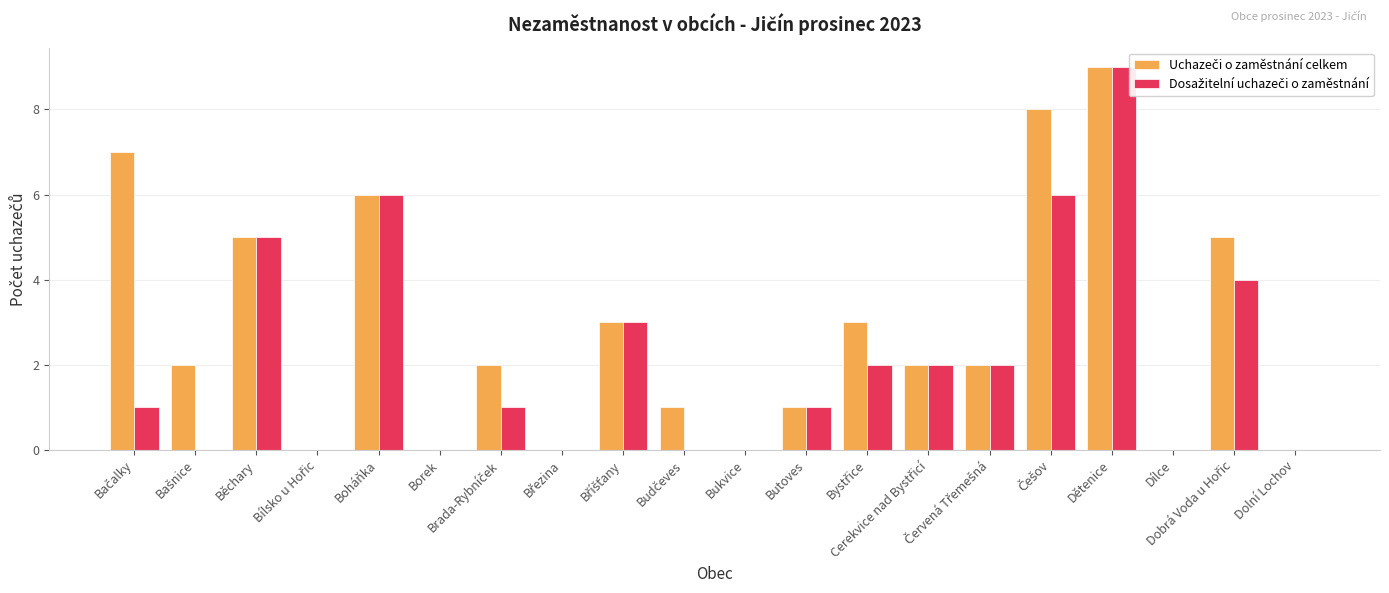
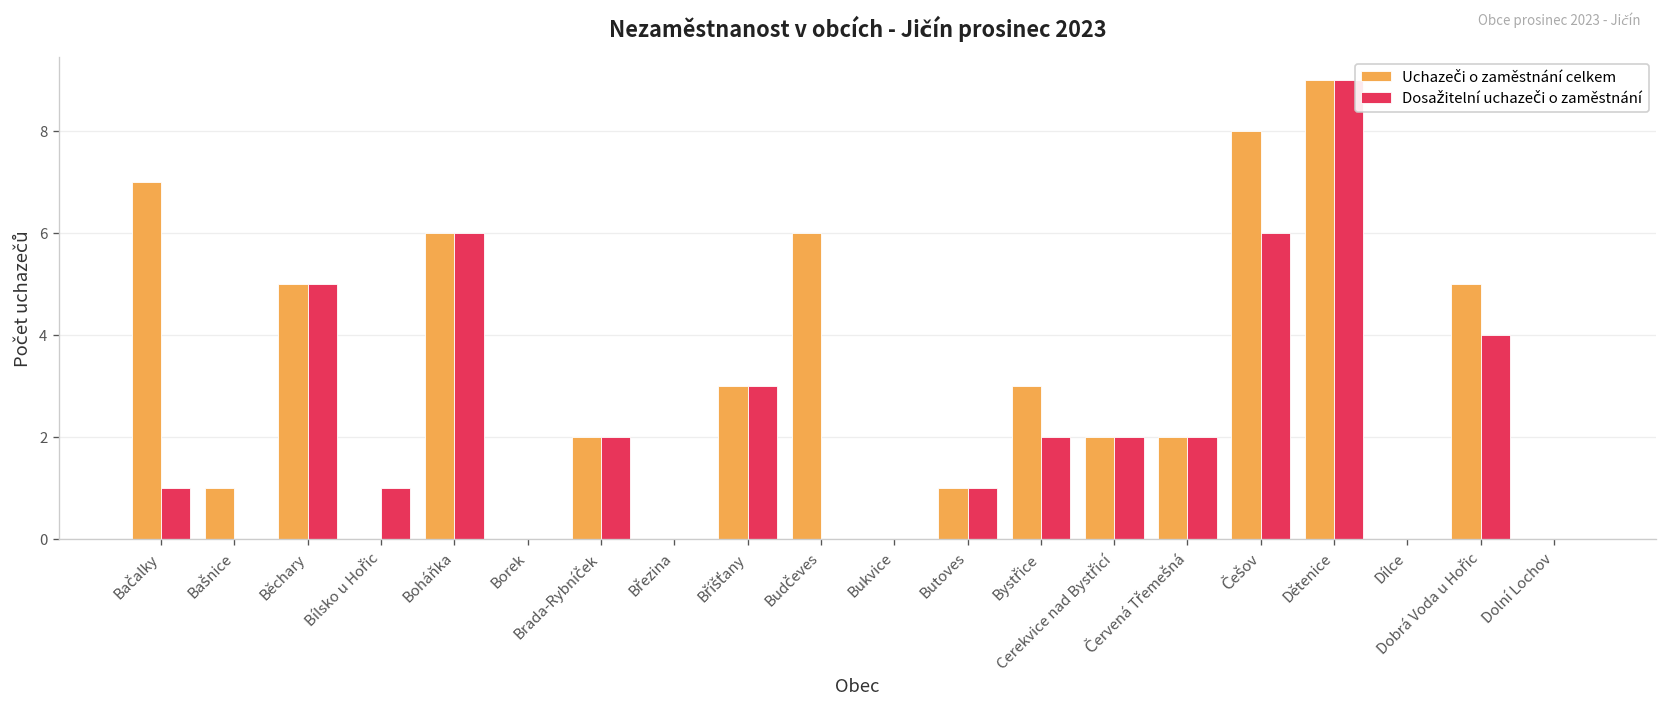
  {
    "Uchazeči o zaměstnání celkem": {
      "Bačalky": 7,
-     "Bašnice": 2,
+     "Bašnice": 1,
      "Běchary": 5,
      "Bílsko u Hořic": 0,
      "Boháňka": 6,
      "Borek": 0,
      "Brada-Rybníček": 2,
      "Březina": 0,
      "Bříšťany": 3,
-     "Budčeves": 1,
+     "Budčeves": 6,
      "Bukvice": 0,
      "Butoves": 1,
      "Bystřice": 3,
      "Cerekvice nad Bystřicí": 2,
      "Červená Třemešná": 2,
      "Češov": 8,
      "Dětenice": 9,
      "Dílce": 0,
      "Dobrá Voda u Hořic": 5,
      "Dolní Lochov": 0
    },
    "Dosažitelní uchazeči o zaměstnání": {
      "Bačalky": 1,
      "Bašnice": 0,
      "Běchary": 5,
-     "Bílsko u Hořic": 0,
+     "Bílsko u Hořic": 1,
      "Boháňka": 6,
      "Borek": 0,
-     "Brada-Rybníček": 1,
+     "Brada-Rybníček": 2,
      "Březina": 0,
      "Bříšťany": 3,
      "Budčeves": 0,
      "Bukvice": 0,
      "Butoves": 1,
      "Bystřice": 2,
      "Cerekvice nad Bystřicí": 2,
      "Červená Třemešná": 2,
      "Češov": 6,
      "Dětenice": 9,
      "Dílce": 0,
      "Dobrá Voda u Hořic": 4,
      "Dolní Lochov": 0
    }
  }
